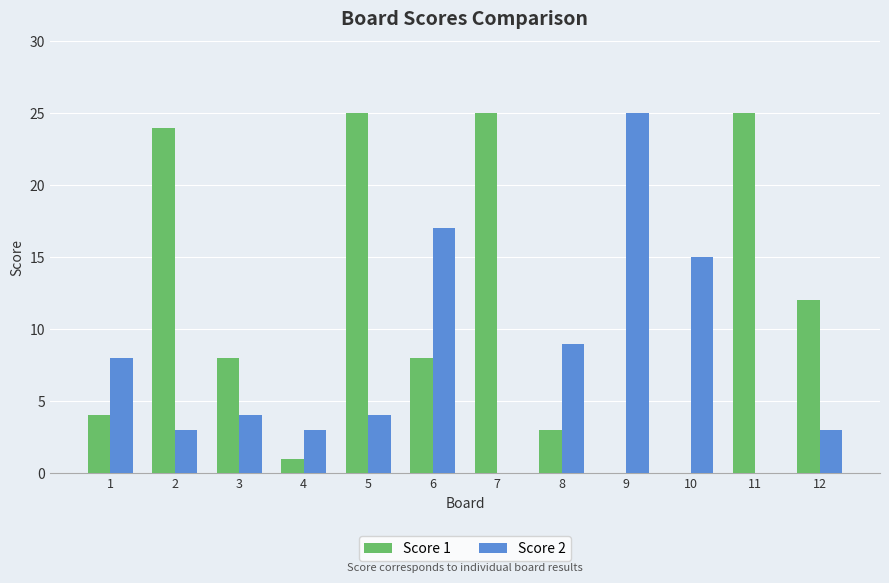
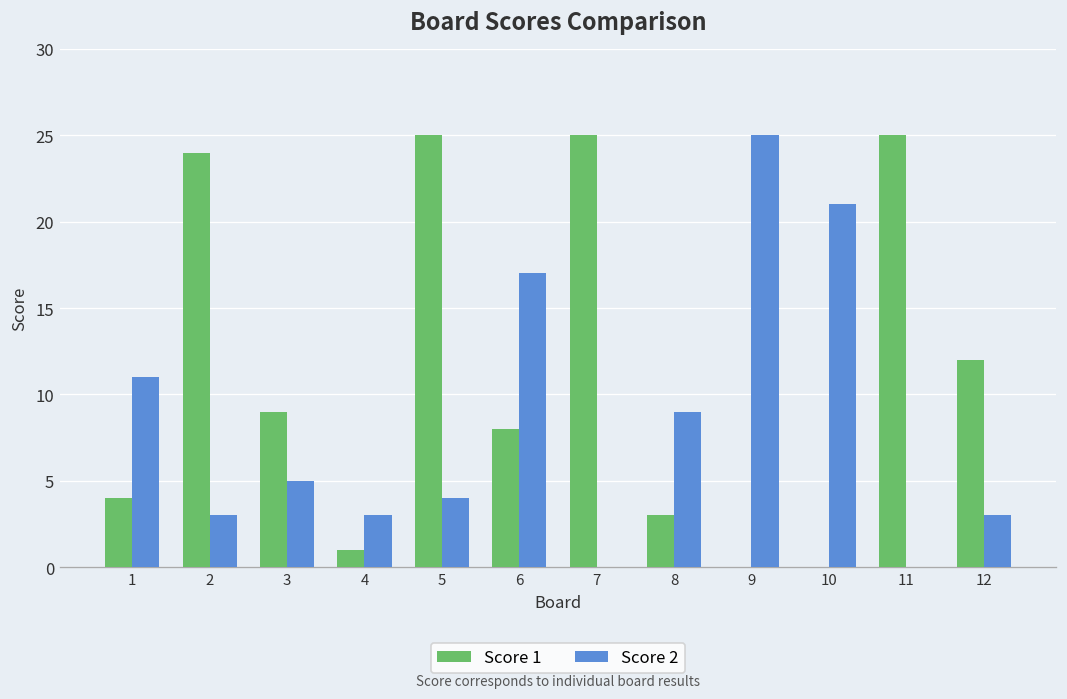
  {
    "Score 1": {
      "1": 4,
      "2": 24,
-     "3": 8,
+     "3": 9,
      "4": 1,
      "5": 25,
      "6": 8,
      "7": 25,
      "8": 3,
      "9": 0,
      "10": 0,
      "11": 25,
      "12": 12
    },
    "Score 2": {
-     "1": 8,
+     "1": 11,
      "2": 3,
-     "3": 4,
+     "3": 5,
      "4": 3,
      "5": 4,
      "6": 17,
      "7": 0,
      "8": 9,
      "9": 25,
-     "10": 15,
+     "10": 21,
      "11": 0,
      "12": 3
    }
  }
